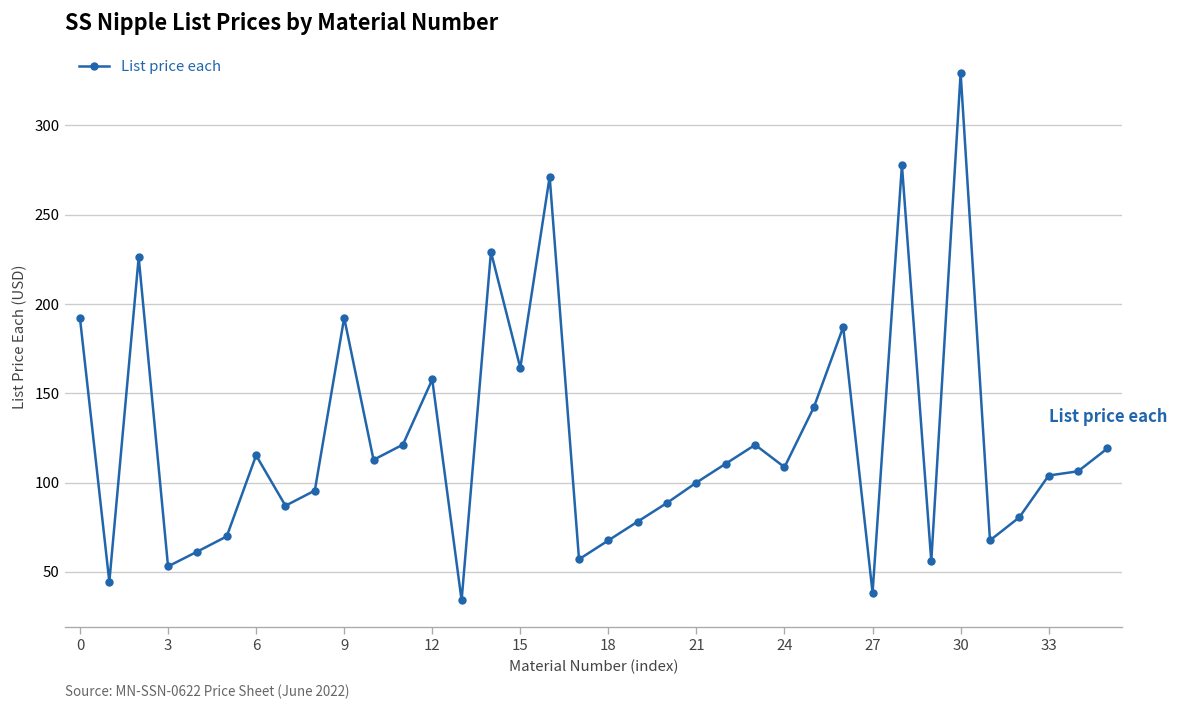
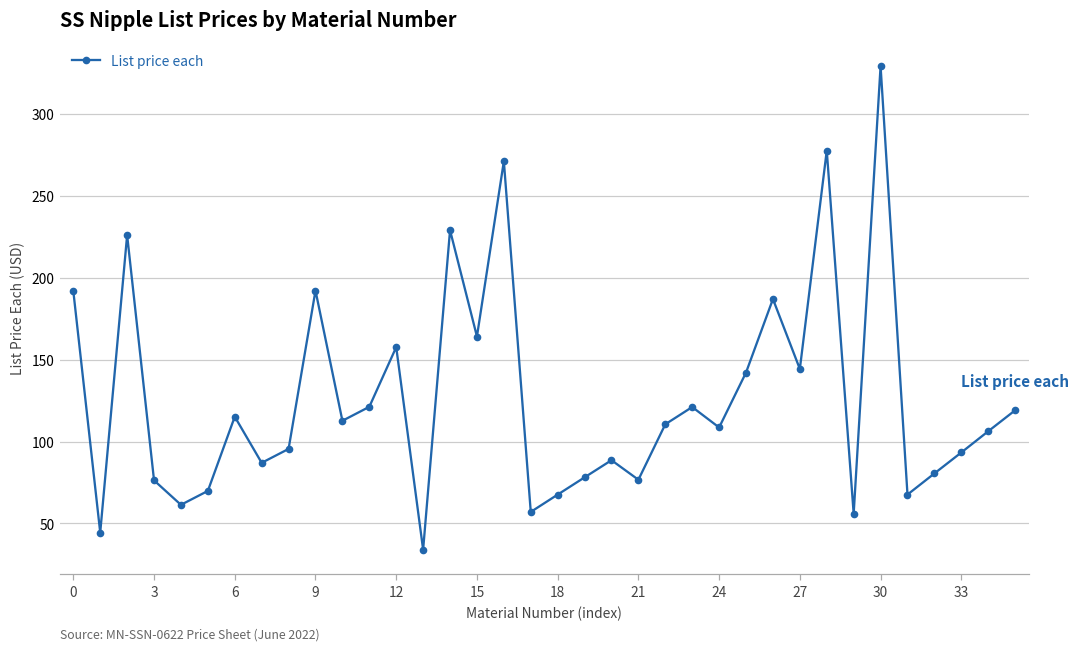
  {
    "0": 192,
-   "3": 53,
+   "3": 76,
    "6": 115,
    "9": 192,
    "12": 158,
    "15": 164,
    "18": 68,
-   "21": 100,
+   "21": 77,
    "24": 109,
-   "27": 38,
+   "27": 144,
    "30": 329,
-   "33": 104
+   "33": 93
  }
